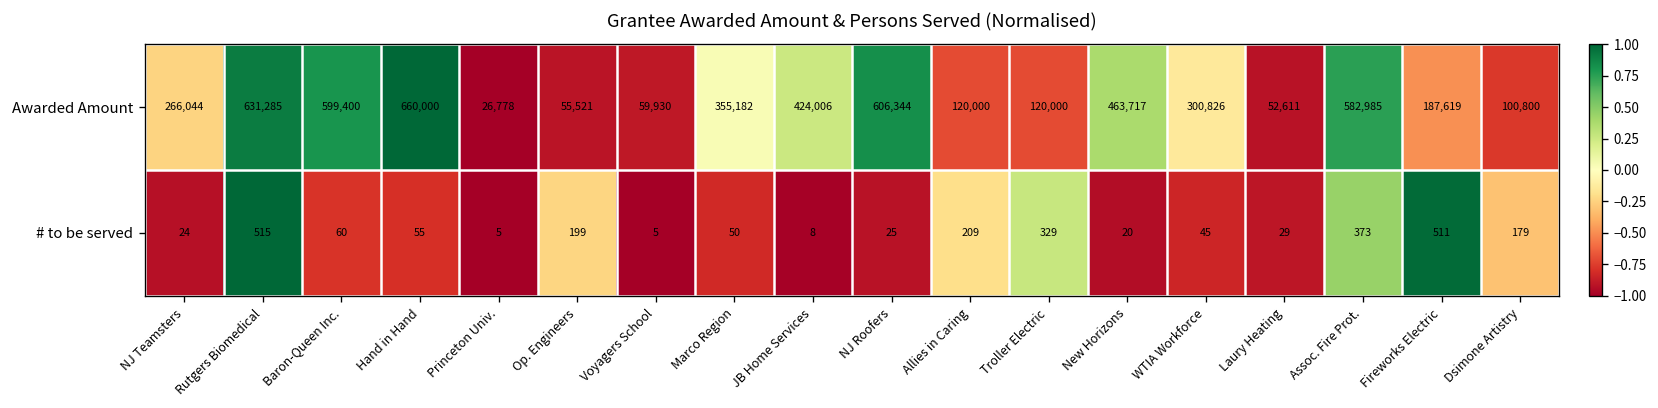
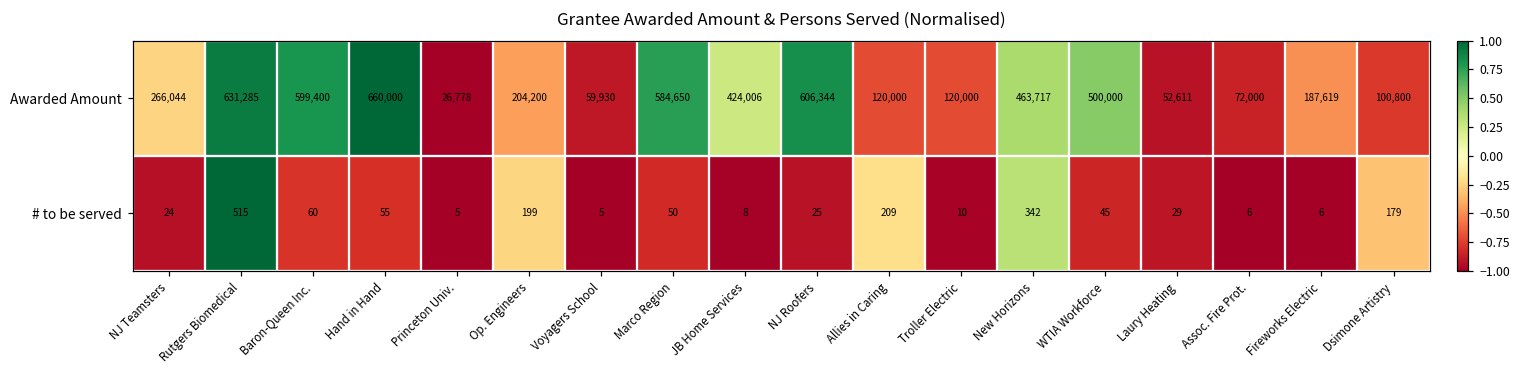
  {
    "Awarded Amount": {
      "NJ Teamsters": "266,044",
      "Rutgers Biomedical": "631,285",
      "Baron-Queen Inc.": "599,400",
      "Hand in Hand": "660,000",
      "Princeton Univ.": "26,778",
-     "Op. Engineers": "55,521",
+     "Op. Engineers": "204,200",
      "Voyagers School": "59,930",
-     "Marco Region": "355,182",
+     "Marco Region": "584,650",
      "JB Home Services": "424,006",
      "NJ Roofers": "606,344",
      "Allies in Caring": "120,000",
      "Troller Electric": "120,000",
      "New Horizons": "463,717",
-     "WTIA Workforce": "300,826",
+     "WTIA Workforce": "500,000",
      "Laury Heating": "52,611",
-     "Assoc. Fire Prot.": "582,985",
+     "Assoc. Fire Prot.": "72,000",
      "Fireworks Electric": "187,619",
      "Dsimone Artistry": "100,800"
    },
    "# to be served": {
      "NJ Teamsters": "24",
      "Rutgers Biomedical": "515",
      "Baron-Queen Inc.": "60",
      "Hand in Hand": "55",
      "Princeton Univ.": "5",
      "Op. Engineers": "199",
      "Voyagers School": "5",
      "Marco Region": "50",
      "JB Home Services": "8",
      "NJ Roofers": "25",
      "Allies in Caring": "209",
-     "Troller Electric": "329",
-     "New Horizons": "20",
+     "Troller Electric": "10",
+     "New Horizons": "342",
      "WTIA Workforce": "45",
      "Laury Heating": "29",
-     "Assoc. Fire Prot.": "373",
-     "Fireworks Electric": "511",
+     "Assoc. Fire Prot.": "6",
+     "Fireworks Electric": "6",
      "Dsimone Artistry": "179"
    }
  }
